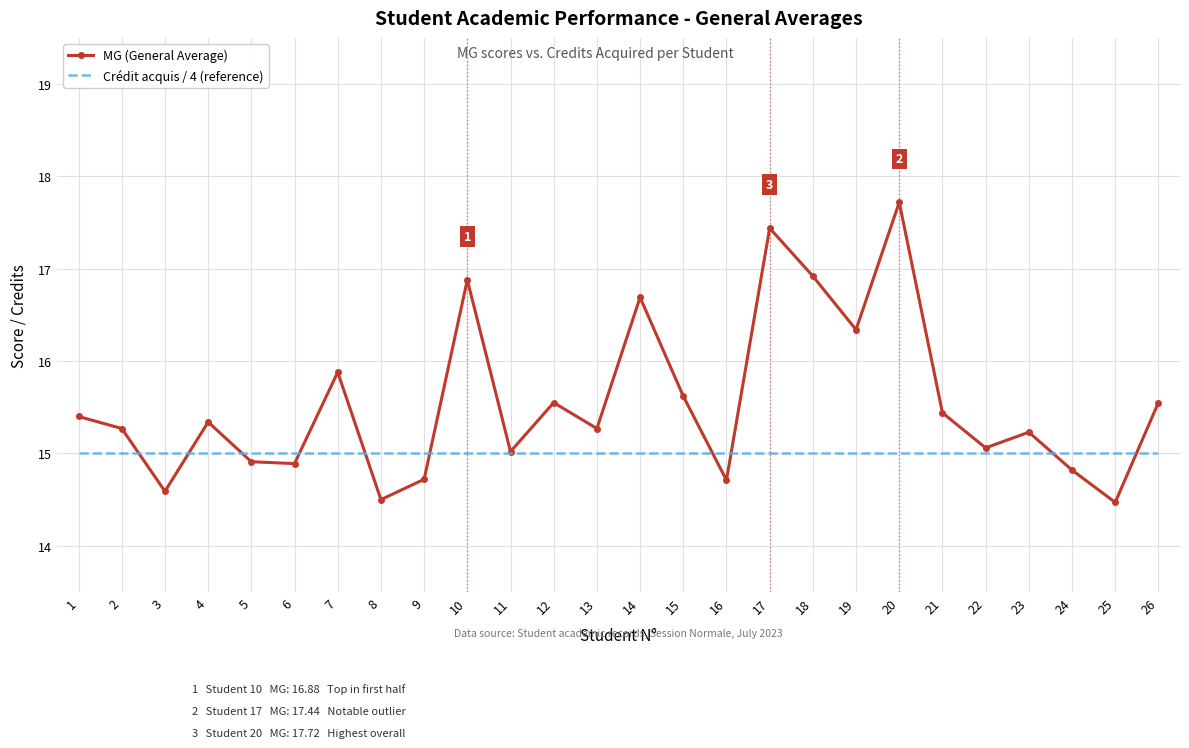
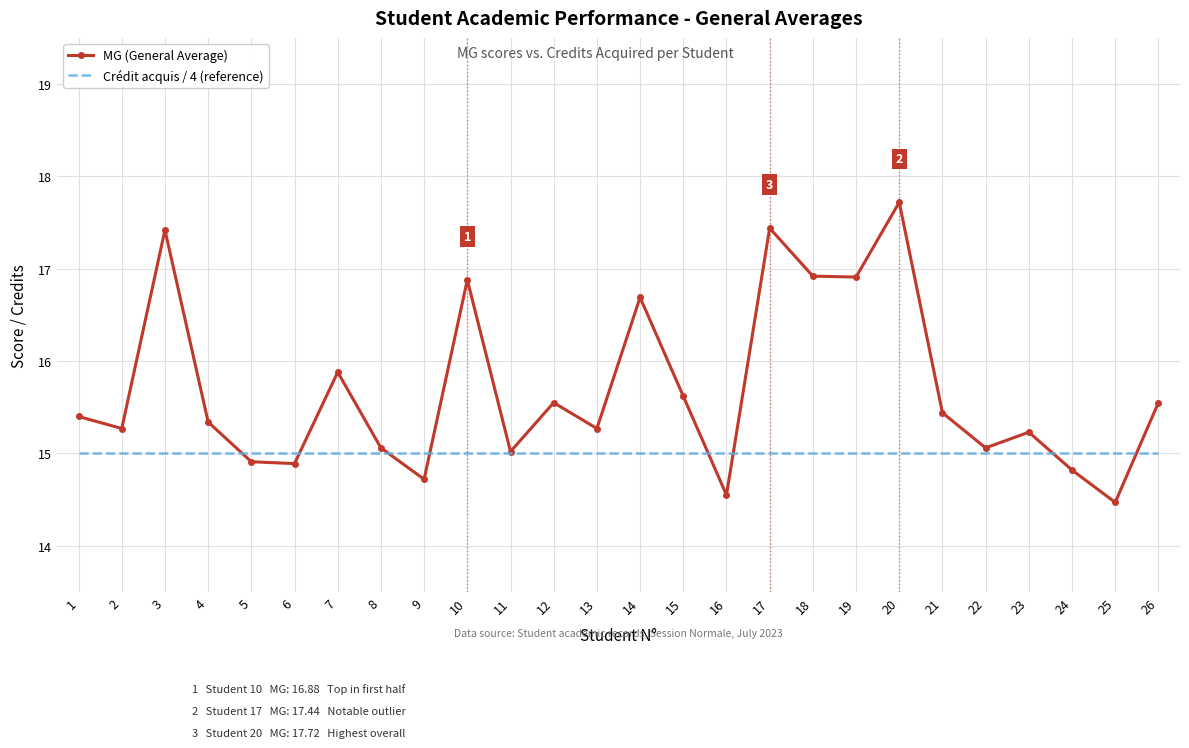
  {
    "MG (General Average)": {
      "1": 15.4,
      "2": 15.3,
-     "3": 14.6,
+     "3": 17.4,
      "4": 15.3,
      "5": 14.9,
      "6": 14.9,
      "7": 15.9,
-     "8": 14.5,
+     "8": 15.1,
      "9": 14.7,
      "10": 16.9,
      "12": 15.6,
      "13": 15.3,
      "14": 16.7,
      "15": 15.6,
-     "16": 14.7,
+     "16": 14.6,
      "17": 17.4,
      "18": 16.9,
-     "19": 16.3,
+     "19": 16.9,
      "20": 17.7,
      "21": 15.4,
      "22": 15.1,
      "23": 15.2,
      "24": 14.8,
      "25": 14.5,
      "26": 15.6
    },
    "Crédit acquis / 4 (reference)": {
      "1": 15.0,
      "2": 15.0,
      "3": 15.0,
      "4": 15.0,
      "5": 15.0,
      "6": 15.0,
      "7": 15.0,
      "8": 15.0,
      "9": 15.0,
      "10": 15.0,
      "12": 15.0,
      "13": 15.0,
      "14": 15.0,
      "15": 15.0,
      "16": 15.0,
      "17": 15.0,
      "18": 15.0,
      "19": 15.0,
      "20": 15.0,
      "21": 15.0,
      "22": 15.0,
      "23": 15.0,
      "24": 15.0,
      "25": 15.0,
      "26": 15.0
    }
  }
